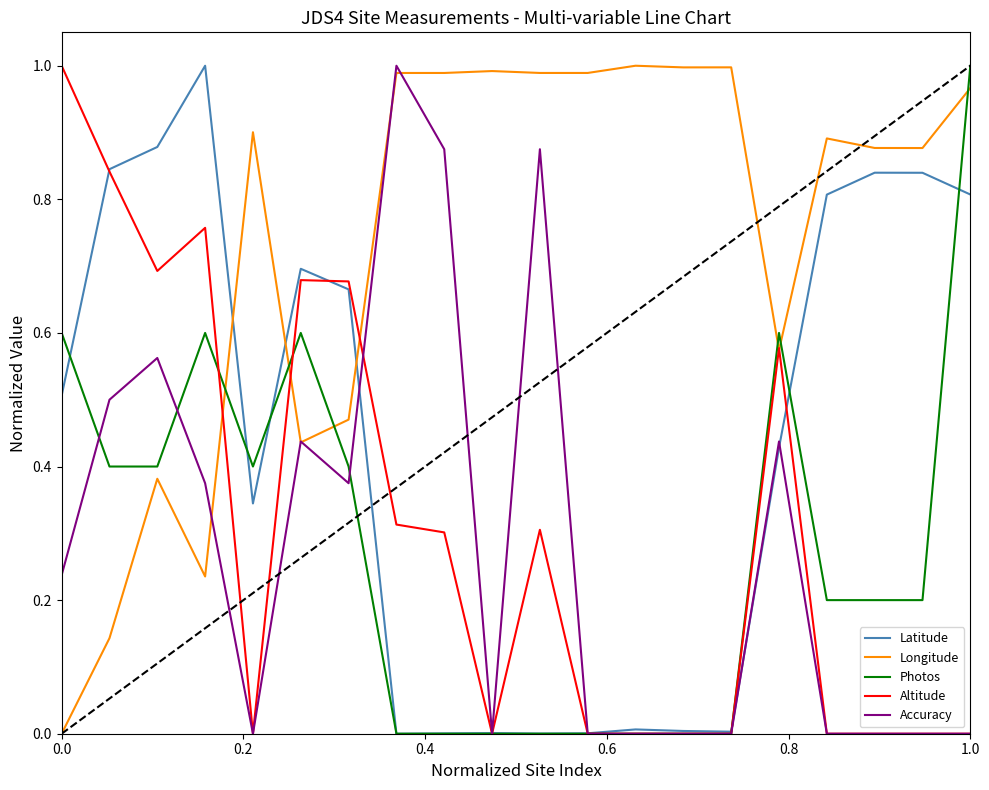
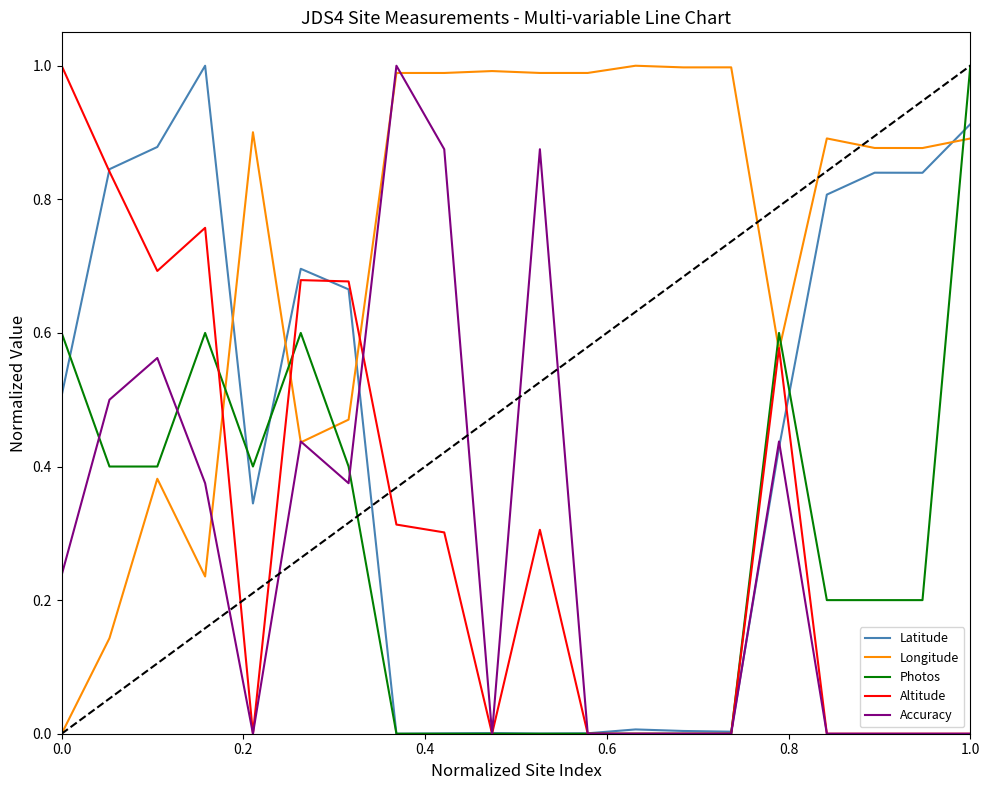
  {
    "Latitude": {
      "0.0": 0.51,
-     "1.0": 0.81
+     "1.0": 0.91
    },
    "Longitude": {
-     "1.0": 0.97
+     "1.0": 0.89
    },
    "Photos": {
      "0.0": 0.60
    },
    "Altitude": {
      "0.0": 1.00
    },
    "Accuracy": {
      "0.0": 0.24
    }
  }
